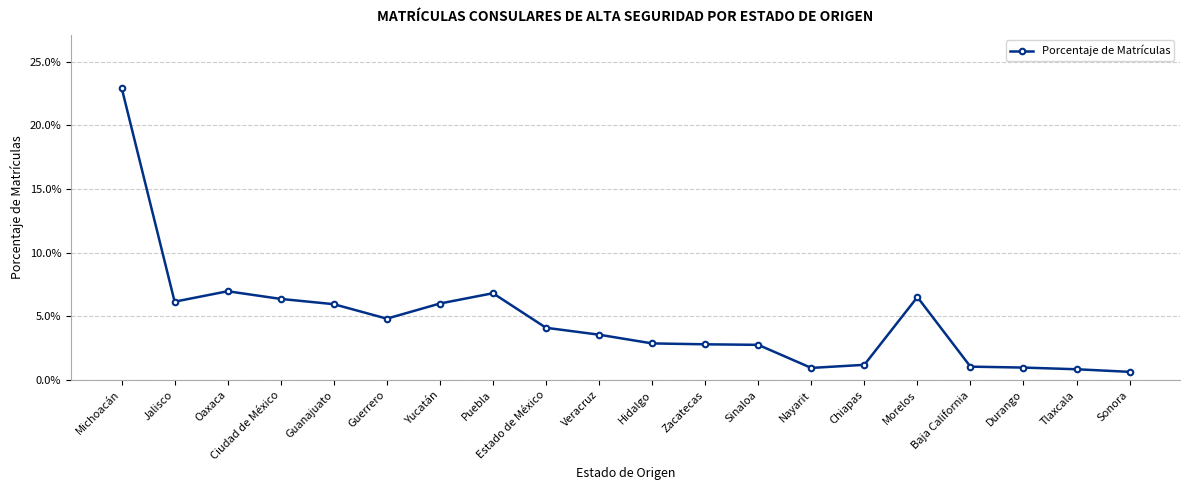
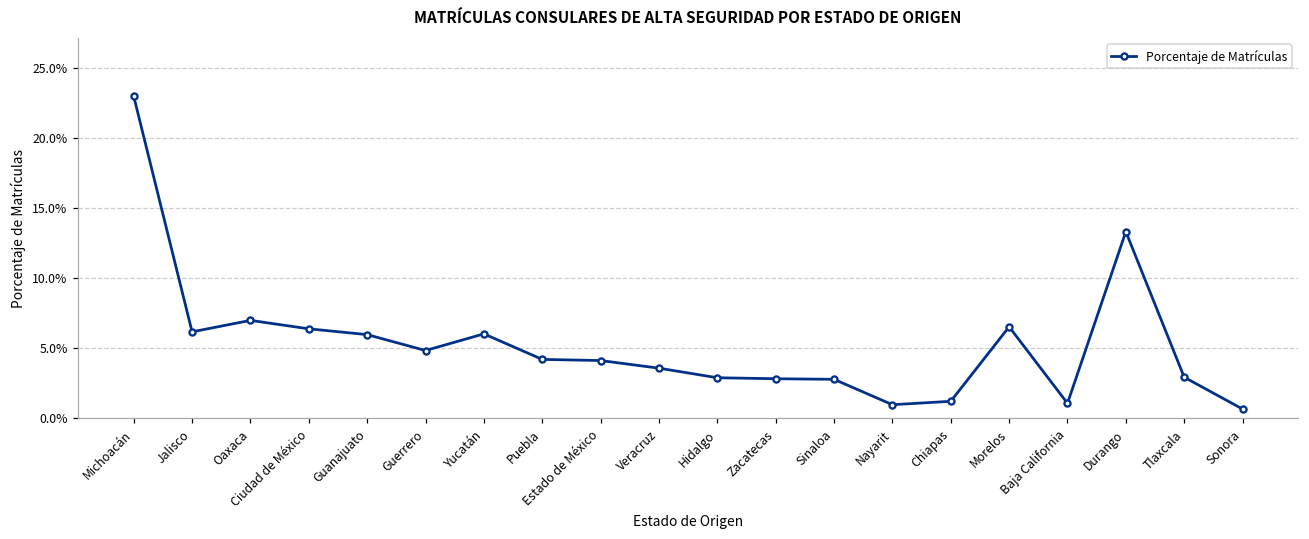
  {
    "Michoacán": "23.0%",
    "Jalisco": "6.2%",
    "Oaxaca": "7.0%",
    "Ciudad de México": "6.4%",
    "Guanajuato": "6.0%",
    "Guerrero": "4.8%",
    "Yucatán": "6.0%",
-   "Puebla": "6.8%",
+   "Puebla": "4.2%",
    "Estado de México": "4.1%",
    "Veracruz": "3.6%",
    "Hidalgo": "2.9%",
    "Zacatecas": "2.8%",
    "Sinaloa": "2.8%",
    "Nayarit": "1.0%",
    "Chiapas": "1.2%",
    "Morelos": "6.5%",
    "Baja California": "1.1%",
-   "Durango": "1.0%",
-   "Tlaxcala": "0.9%",
+   "Durango": "13.3%",
+   "Tlaxcala": "2.9%",
    "Sonora": "0.6%"
  }
